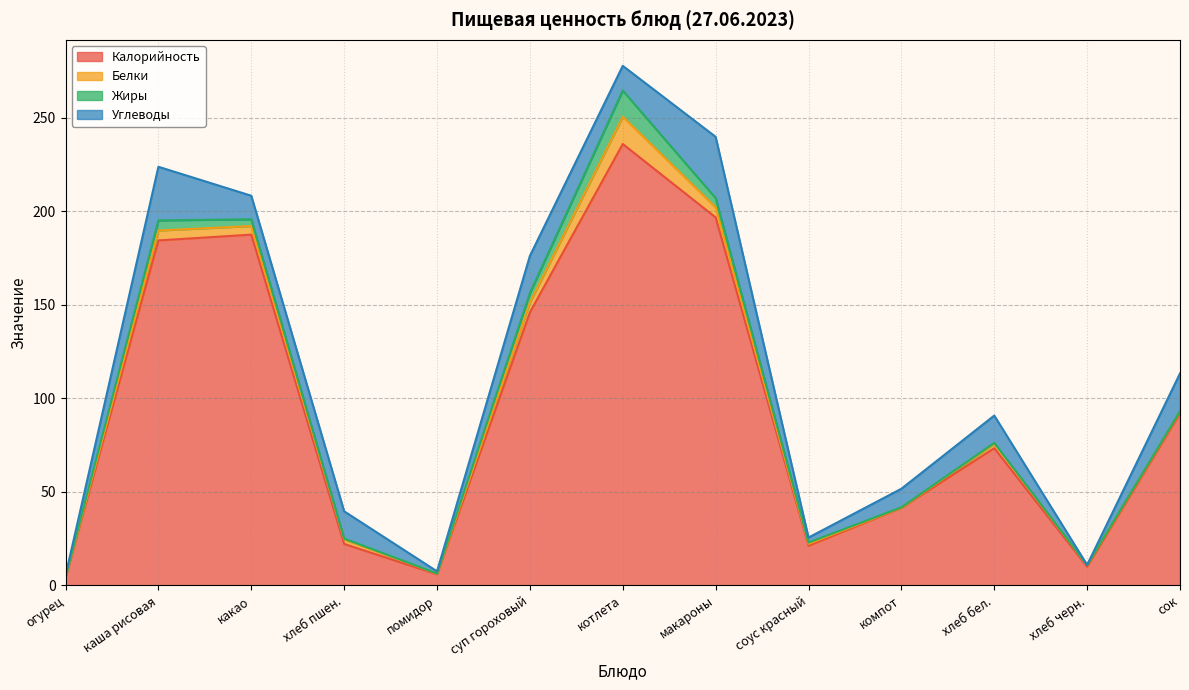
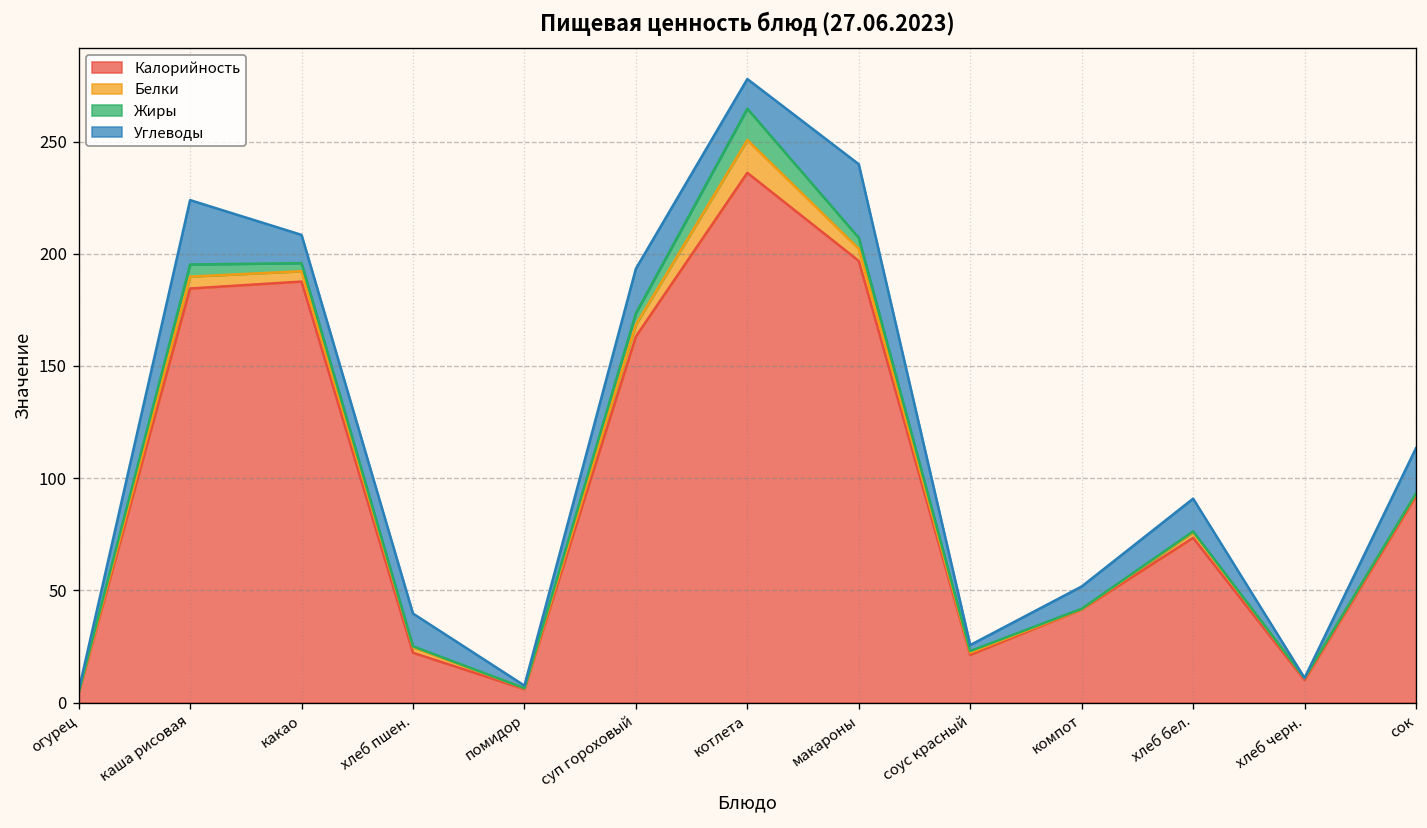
  {
    "Калорийность": {
      "каша рисовая": 185,
      "какао": 188,
      "хлеб пшен.": 22,
-     "суп гороховый": 146,
+     "суп гороховый": 163,
      "котлета": 236,
      "макароны": 197,
      "хлеб бел.": 73
    },
    "Белки": {
      "каша рисовая": 5,
      "какао": 5,
      "суп гороховый": 5,
      "котлета": 15,
      "макароны": 5
    },
    "Жиры": {
      "каша рисовая": 5,
      "какао": 4,
      "суп гороховый": 5,
      "котлета": 14,
      "макароны": 5
    },
    "Углеводы": {
      "каша рисовая": 29,
      "какао": 13,
      "хлеб пшен.": 15,
      "суп гороховый": 20,
      "котлета": 13,
      "макароны": 33,
      "соус красный": 3,
      "компот": 10,
      "хлеб бел.": 15,
      "сок": 20
    }
  }
